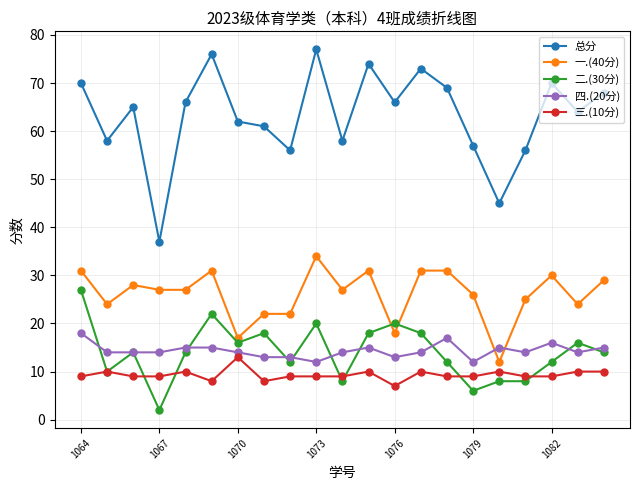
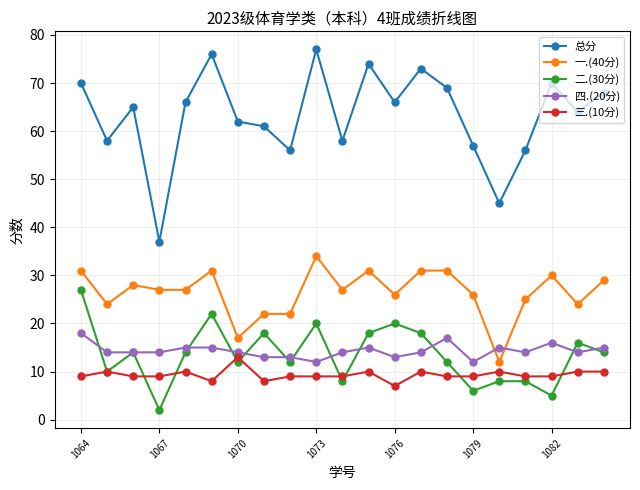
  {
    "总分": {
      "1064": 70,
      "1067": 37,
      "1070": 62,
      "1073": 77,
      "1076": 66,
      "1079": 57
    },
    "一.(40分)": {
      "1064": 31,
      "1067": 27,
      "1070": 17,
      "1073": 34,
-     "1076": 18,
+     "1076": 26,
      "1079": 26,
      "1082": 30
    },
    "二.(30分)": {
      "1064": 27,
      "1067": 2,
-     "1070": 16,
+     "1070": 12,
      "1073": 20,
      "1076": 20,
      "1079": 6,
-     "1082": 12
+     "1082": 5
    },
    "四.(20分)": {
      "1064": 18,
      "1067": 14,
      "1070": 14,
      "1073": 12,
      "1076": 13,
      "1079": 12,
      "1082": 16
    },
    "三.(10分)": {
      "1064": 9,
      "1067": 9,
      "1070": 13,
      "1073": 9,
      "1076": 7,
      "1079": 9,
      "1082": 9
    }
  }
